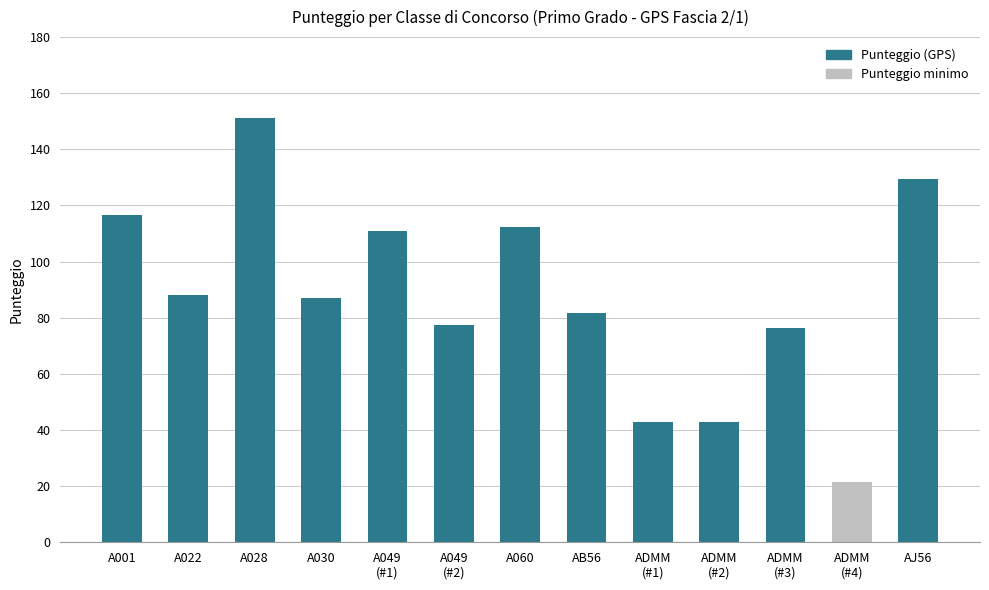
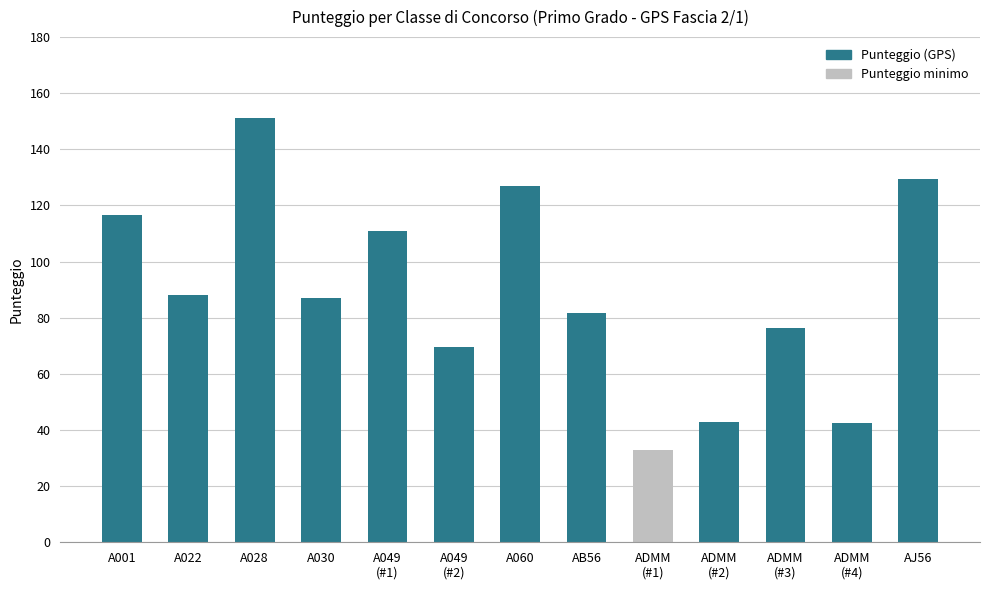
  {
    "A001": 117,
    "A022": 88,
    "A028": 151,
    "A030": 87,
    "A049 (#1)": 111,
-   "A049 (#2)": 78,
-   "A060": 113,
+   "A049 (#2)": 70,
+   "A060": 127,
    "AB56": 82,
-   "ADMM (#1)": 43,
+   "ADMM (#1)": 33,
    "ADMM (#2)": 43,
    "ADMM (#3)": 76,
-   "ADMM (#4)": 22,
+   "ADMM (#4)": 43,
    "AJ56": 130
  }
